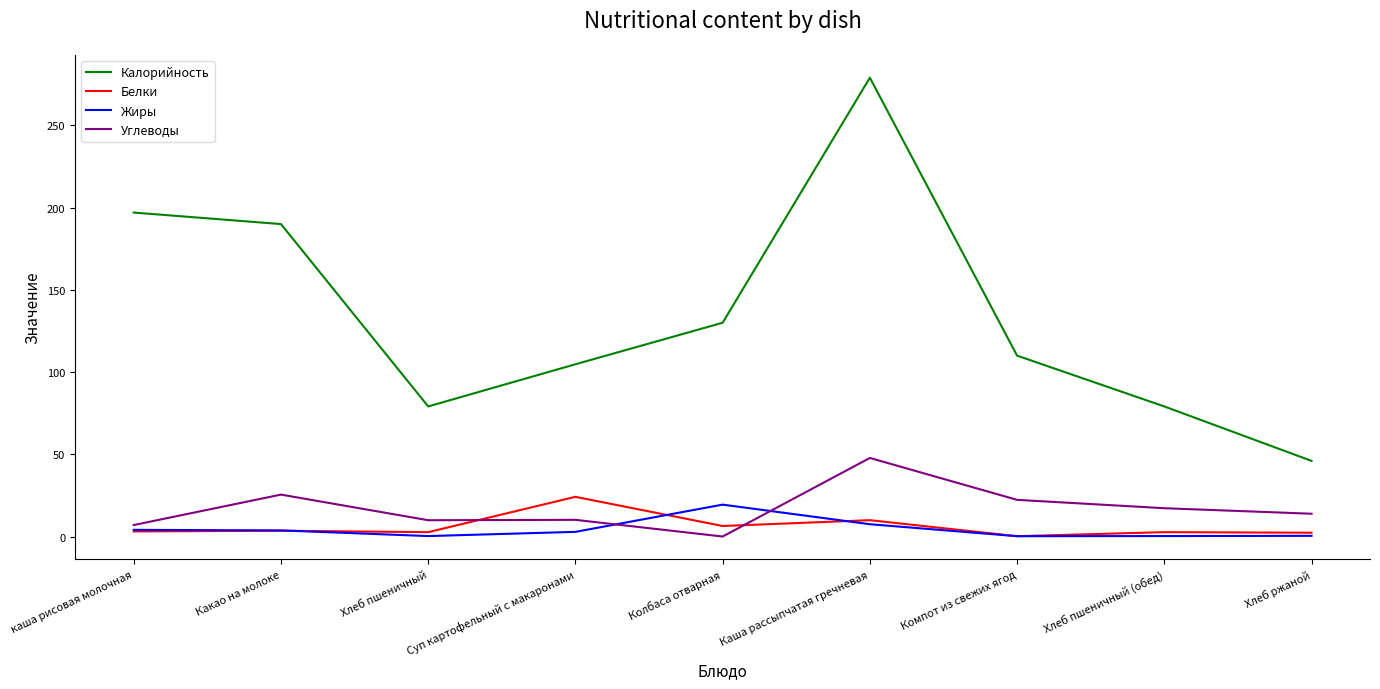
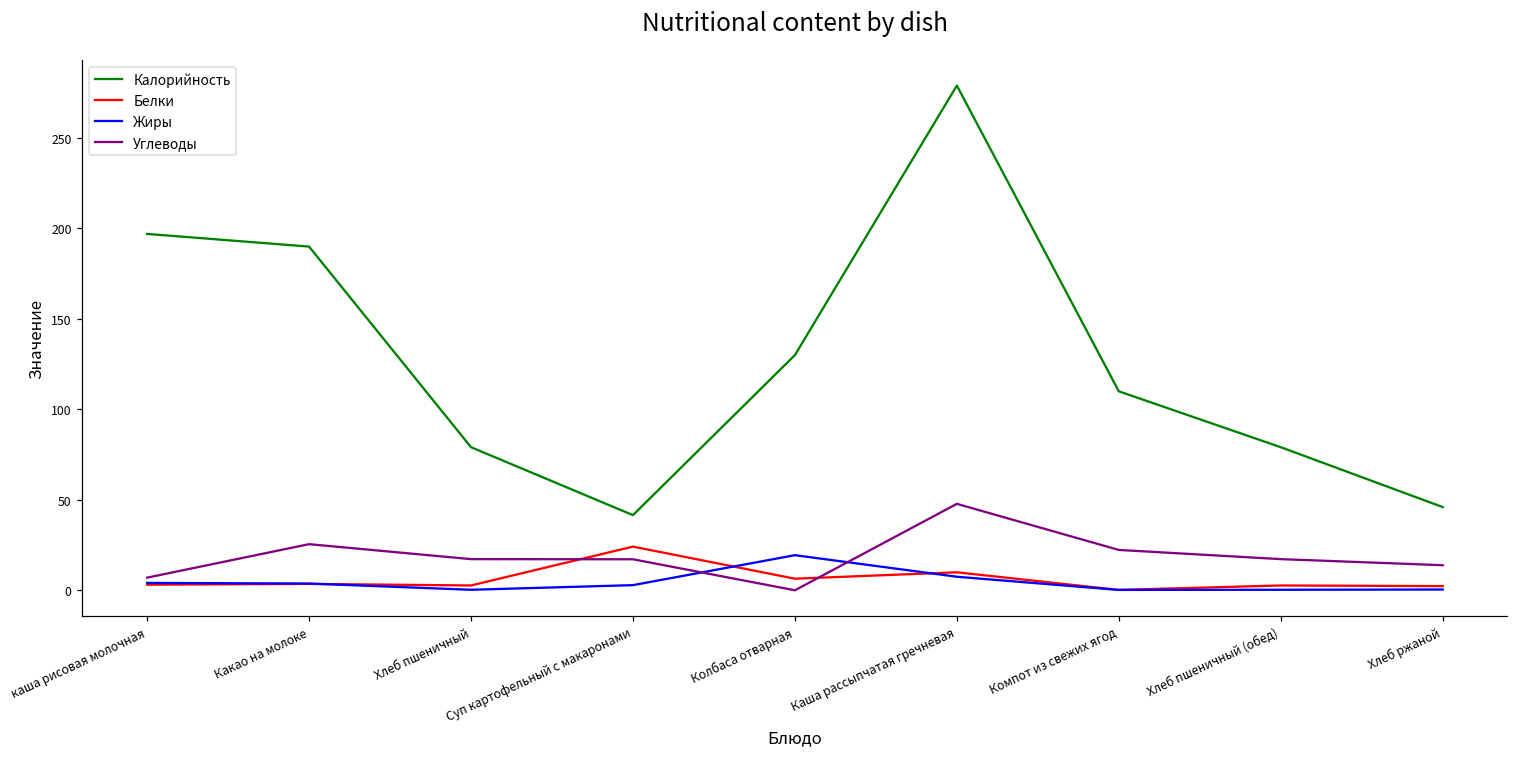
  {
    "Калорийность": {
      "каша рисовая молочная": 197,
      "Какао на молоке": 190,
      "Хлеб пшеничный": 79,
-     "Суп картофельный с макаронами": 105,
+     "Суп картофельный с макаронами": 42,
      "Колбаса отварная": 130,
      "Каша рассыпчатая гречневая": 279,
      "Компот из свежих ягод": 110,
      "Хлеб пшеничный (обед)": 79,
      "Хлеб ржаной": 46
    },
    "Белки": {
      "Хлеб пшеничный": 3,
      "Суп картофельный с макаронами": 24,
      "Колбаса отварная": 6,
      "Каша рассыпчатая гречневая": 10,
      "Хлеб пшеничный (обед)": 3,
      "Хлеб ржаной": 2
    },
    "Жиры": {
      "Хлеб пшеничный": 0,
      "Суп картофельный с макаронами": 3,
      "Колбаса отварная": 19,
      "Каша рассыпчатая гречневая": 7,
      "Хлеб пшеничный (обед)": 0,
      "Хлеб ржаной": 0
    },
    "Углеводы": {
      "каша рисовая молочная": 7,
      "Какао на молоке": 25,
-     "Хлеб пшеничный": 10,
-     "Суп картофельный с макаронами": 10,
+     "Хлеб пшеничный": 17,
+     "Суп картофельный с макаронами": 17,
      "Колбаса отварная": 0,
      "Каша рассыпчатая гречневая": 48,
      "Компот из свежих ягод": 22,
      "Хлеб пшеничный (обед)": 17,
      "Хлеб ржаной": 14
    }
  }
